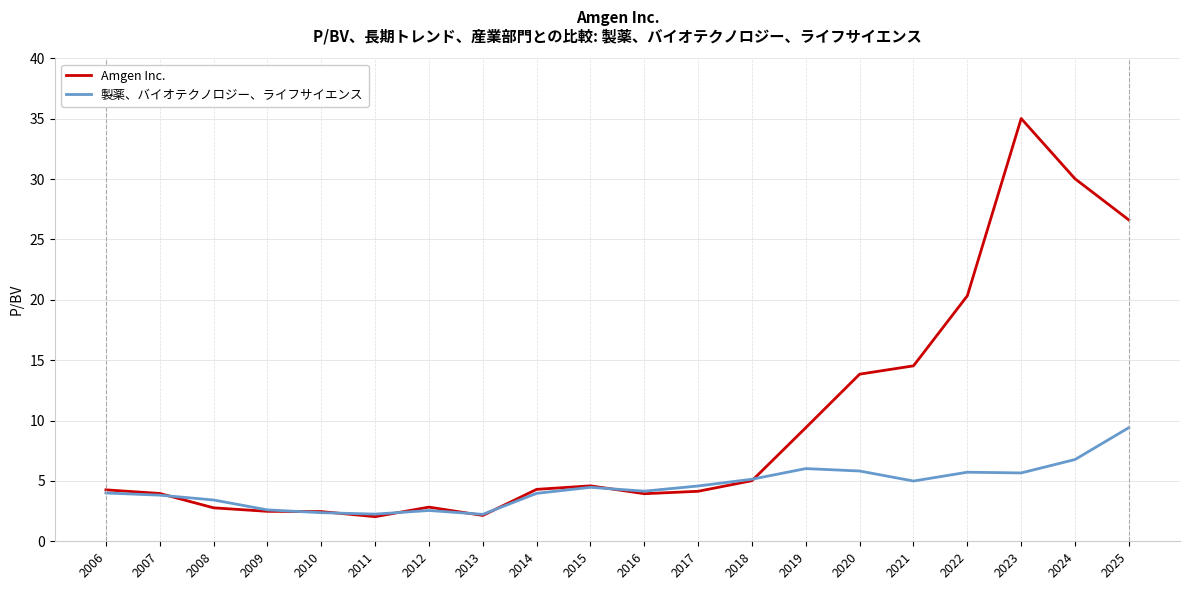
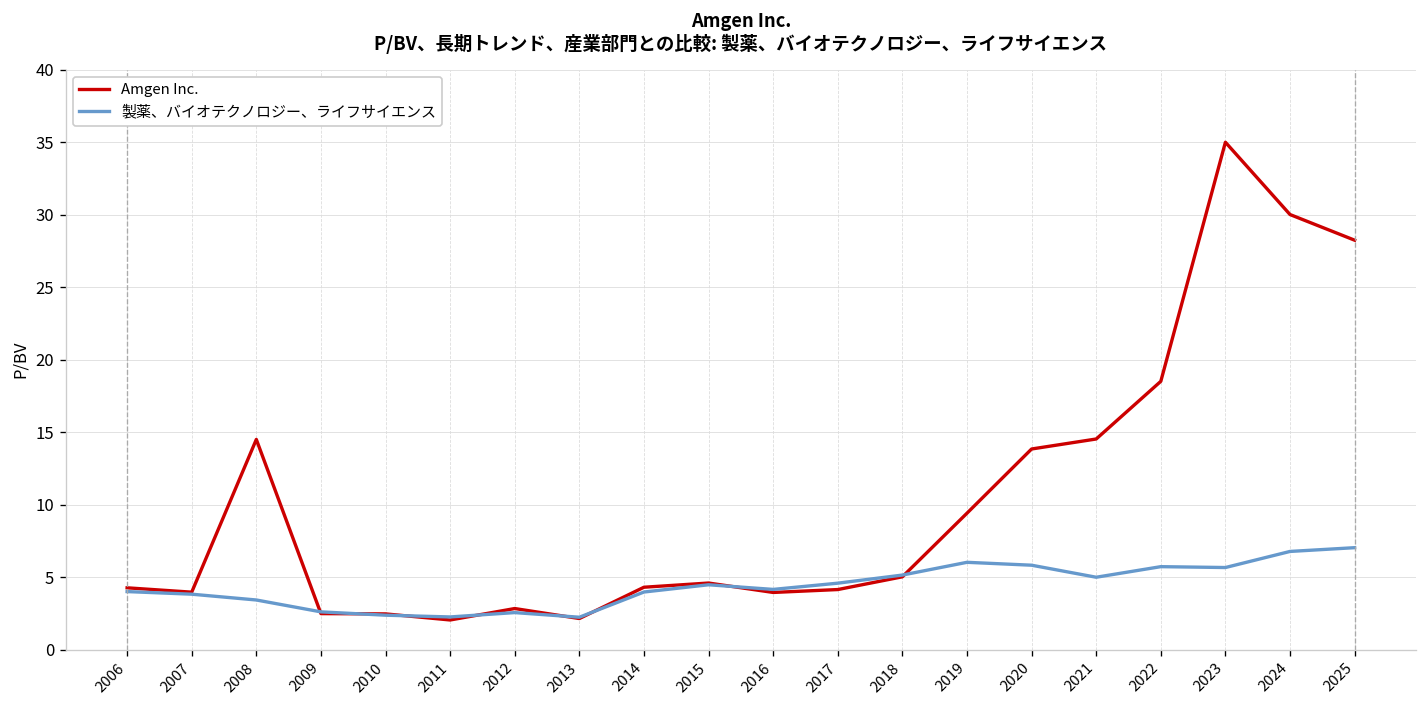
  {
    "Amgen Inc.": {
      "2006": 4.3,
-     "2008": 2.8,
+     "2008": 14.5,
      "2011": 2.0,
      "2012": 2.8,
      "2014": 4.3,
      "2017": 4.1,
      "2019": 9.4,
      "2020": 13.8,
      "2021": 14.5,
-     "2022": 20.3,
+     "2022": 18.5,
      "2023": 35.0,
      "2024": 30.0,
-     "2025": 26.6
+     "2025": 28.3
    },
    "製薬、バイオテクノロジー、ライフサイエンス": {
      "2006": 4.0,
      "2008": 3.4,
      "2011": 2.3,
      "2012": 2.6,
      "2014": 4.0,
      "2017": 4.6,
      "2019": 6.0,
      "2020": 5.8,
      "2021": 5.0,
      "2022": 5.7,
      "2023": 5.7,
      "2024": 6.8,
-     "2025": 9.4
+     "2025": 7.0
    }
  }
